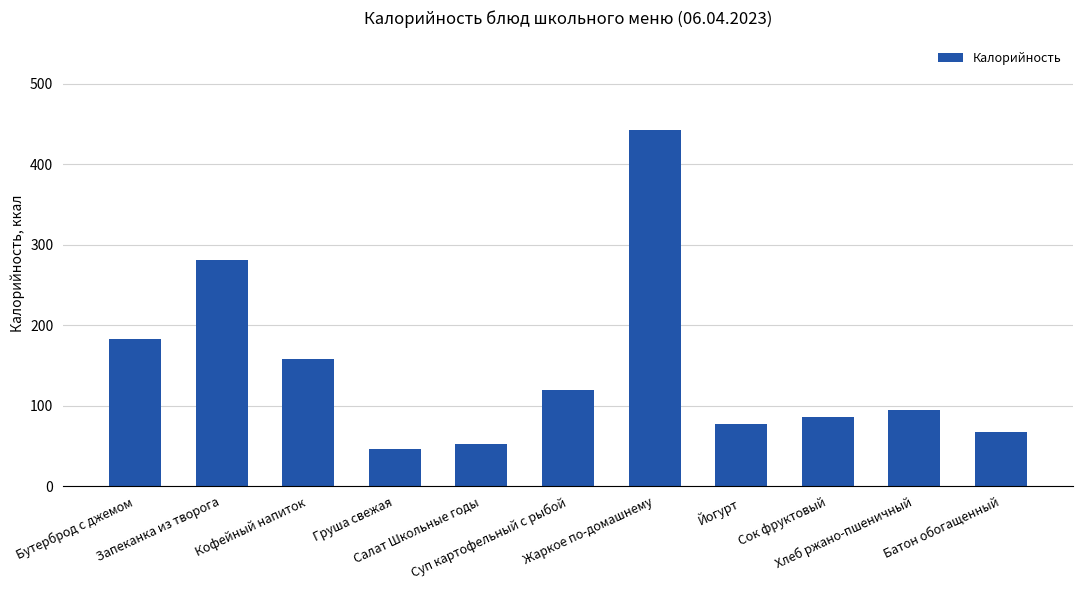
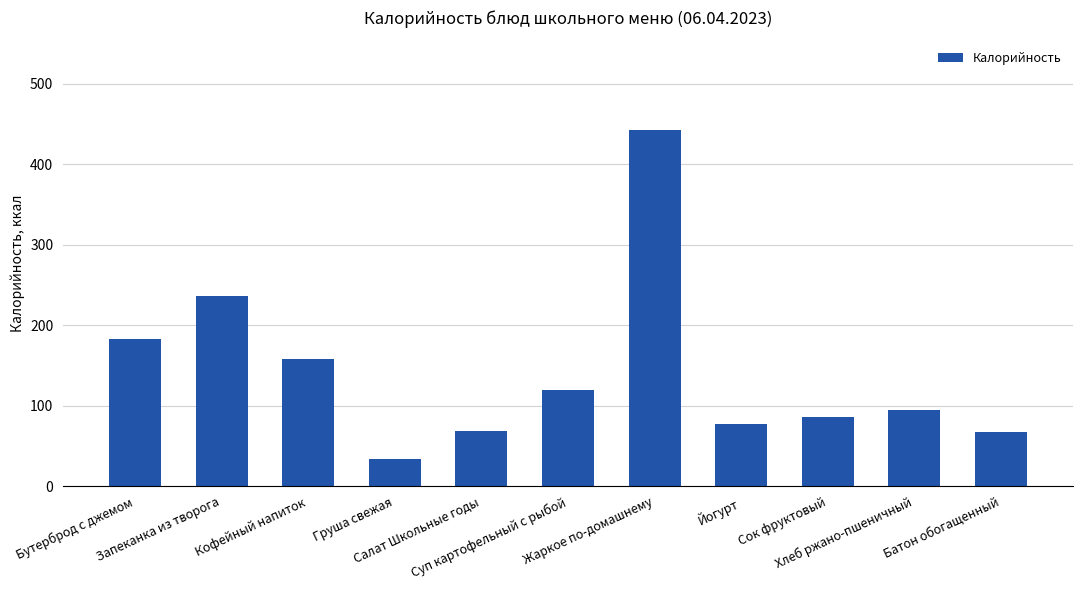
  {
    "Бутерброд с джемом": 180,
-   "Запеканка из творога": 280,
+   "Запеканка из творога": 240,
    "Кофейный напиток": 160,
-   "Груша свежая": 50,
-   "Салат Школьные годы": 50,
+   "Груша свежая": 30,
+   "Салат Школьные годы": 70,
    "Суп картофельный с рыбой": 120,
    "Жаркое по-домашнему": 440,
    "Йогурт": 80,
    "Сок фруктовый": 90,
    "Хлеб ржано-пшеничный": 100,
    "Батон обогащенный": 70
  }
